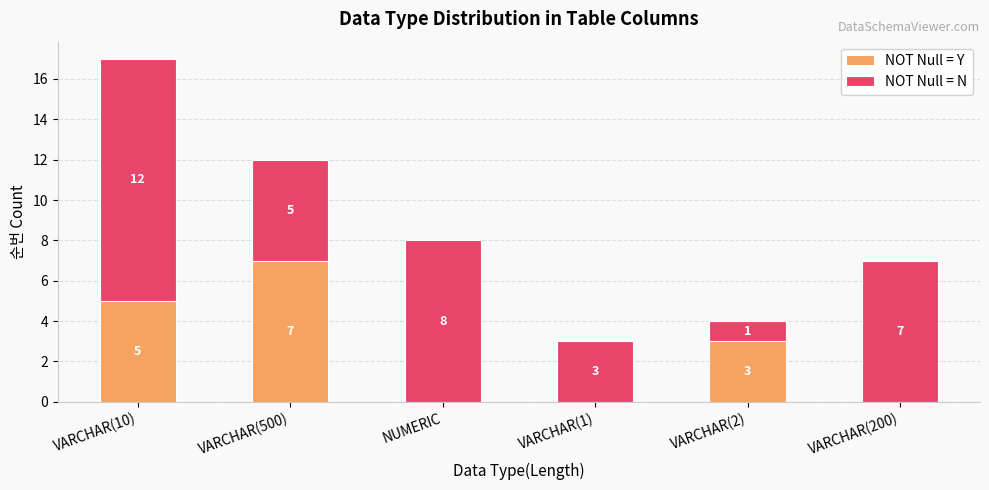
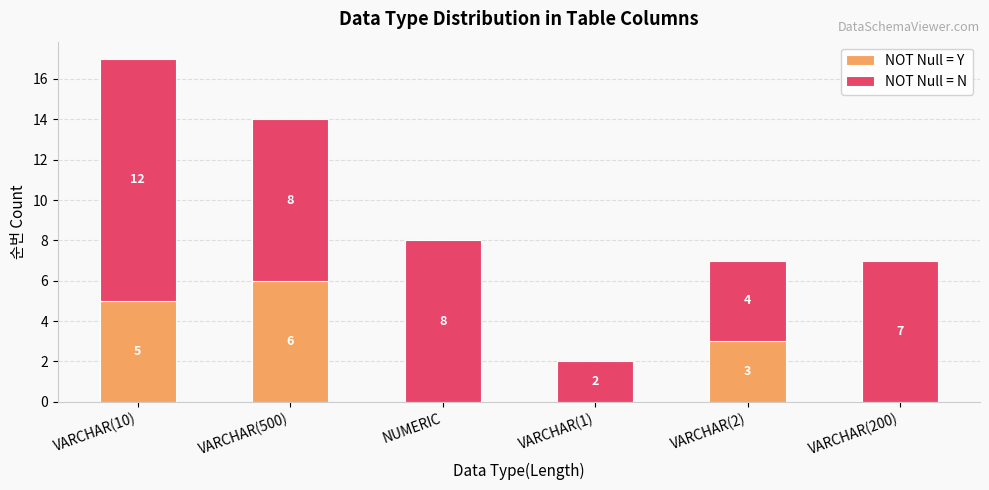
  {
    "NOT Null = Y": {
      "VARCHAR(10)": 5,
-     "VARCHAR(500)": 7,
+     "VARCHAR(500)": 6,
      "VARCHAR(2)": 3
    },
    "NOT Null = N": {
      "VARCHAR(10)": 12,
-     "VARCHAR(500)": 5,
+     "VARCHAR(500)": 8,
      "NUMERIC": 8,
-     "VARCHAR(1)": 3,
-     "VARCHAR(2)": 1,
+     "VARCHAR(1)": 2,
+     "VARCHAR(2)": 4,
      "VARCHAR(200)": 7
    }
  }
